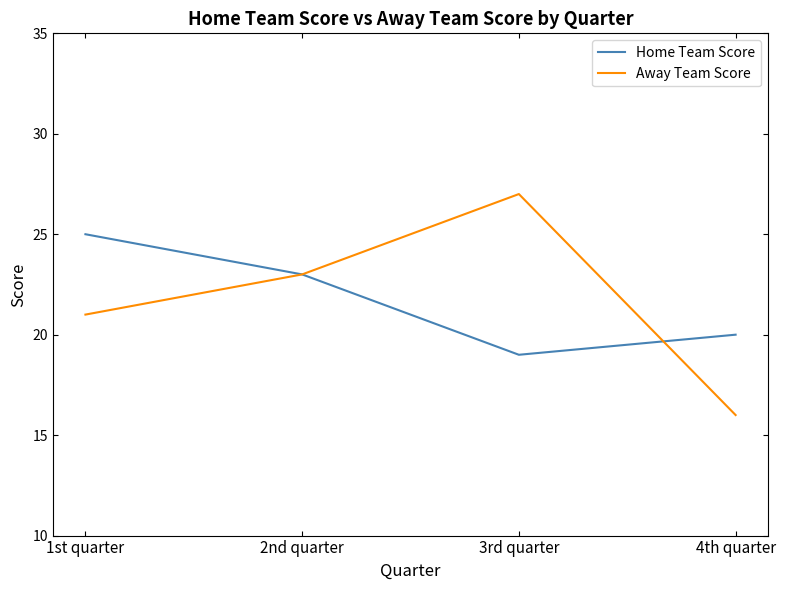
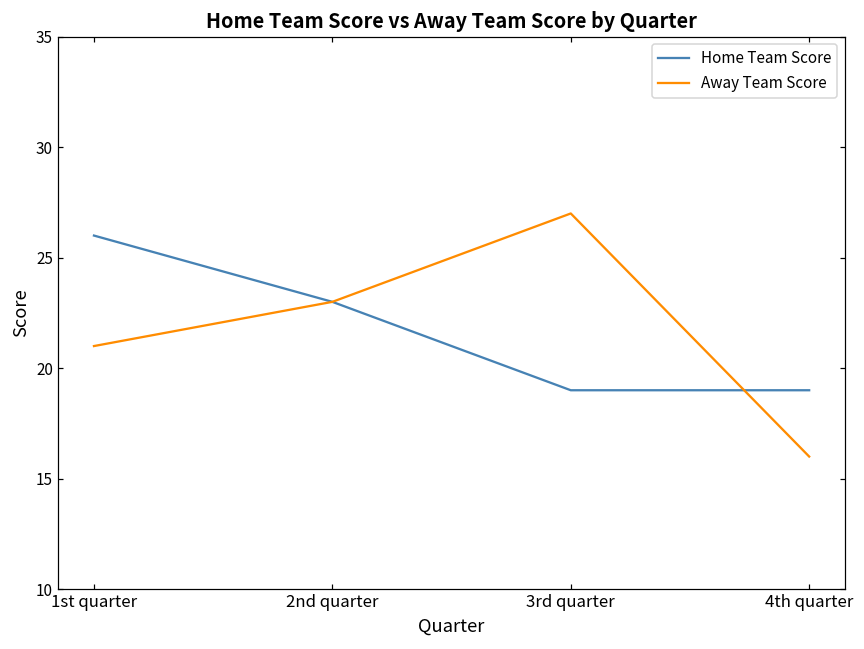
  {
    "Home Team Score": {
-     "1st quarter": 25,
+     "1st quarter": 26,
      "3rd quarter": 19,
-     "4th quarter": 20
+     "4th quarter": 19
    },
    "Away Team Score": {
      "1st quarter": 21,
      "3rd quarter": 27,
      "4th quarter": 16
    }
  }
